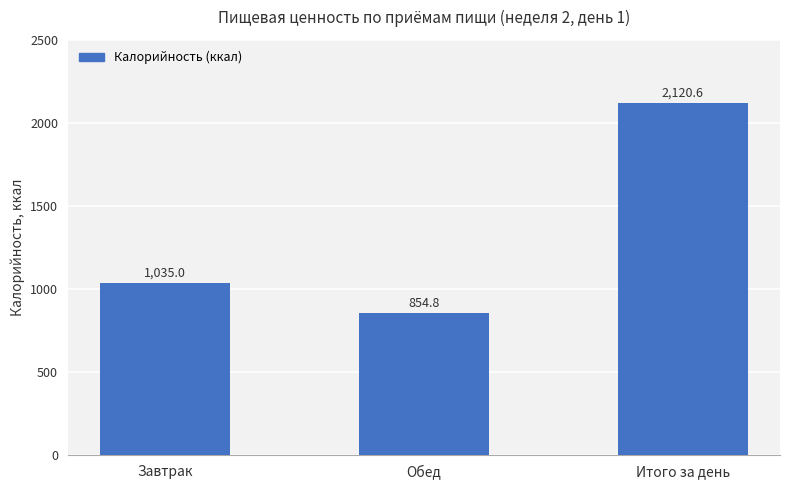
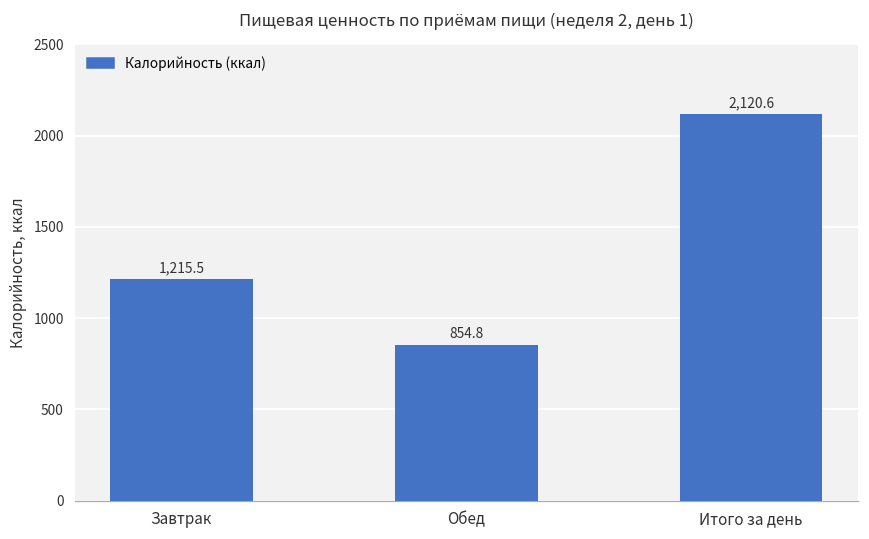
  {
-   "Завтрак": "1,035.0",
+   "Завтрак": "1,215.5",
    "Обед": "854.8",
    "Итого за день": "2,120.6"
  }
